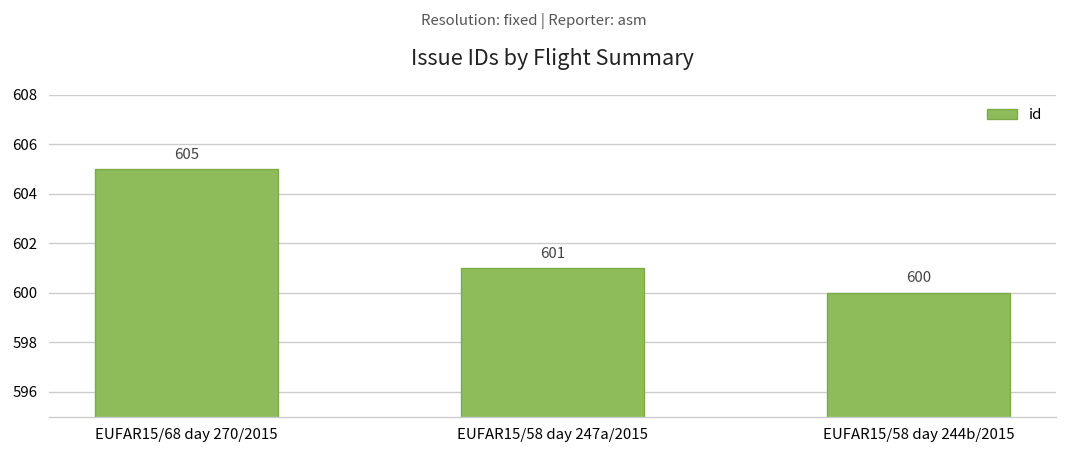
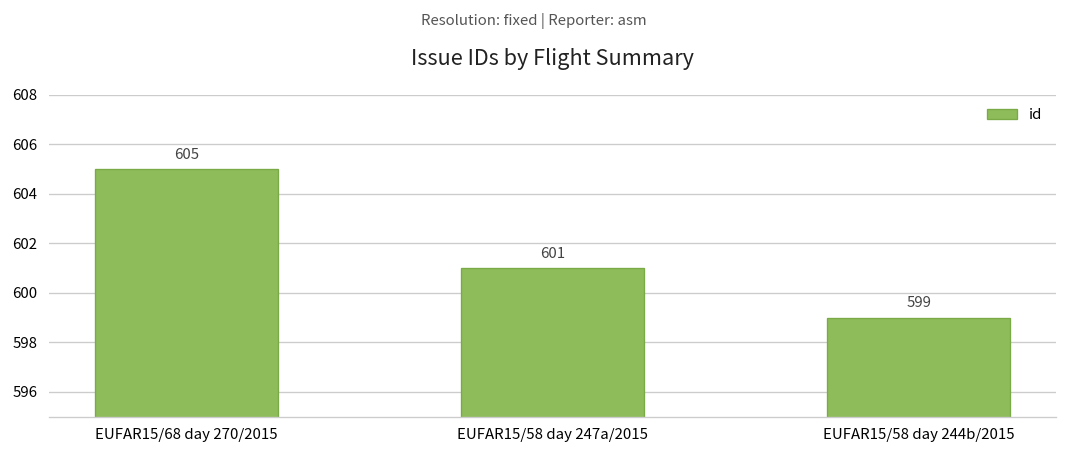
  {
    "EUFAR15/68 day 270/2015": 605,
    "EUFAR15/58 day 247a/2015": 601,
-   "EUFAR15/58 day 244b/2015": 600
+   "EUFAR15/58 day 244b/2015": 599
  }
